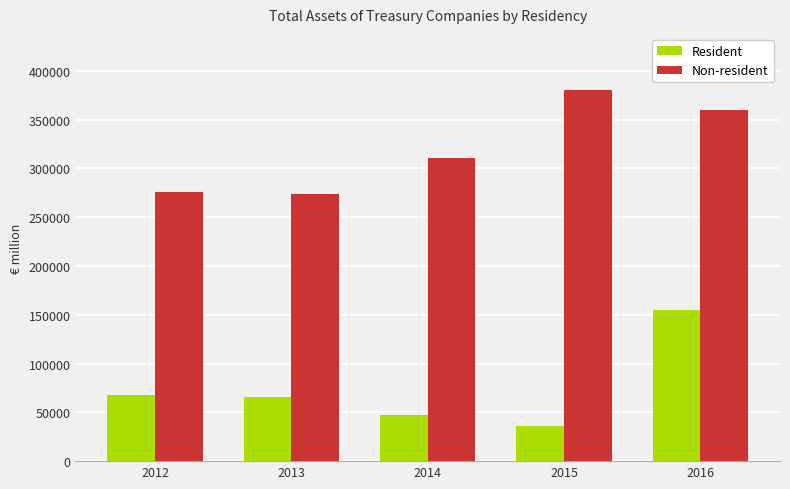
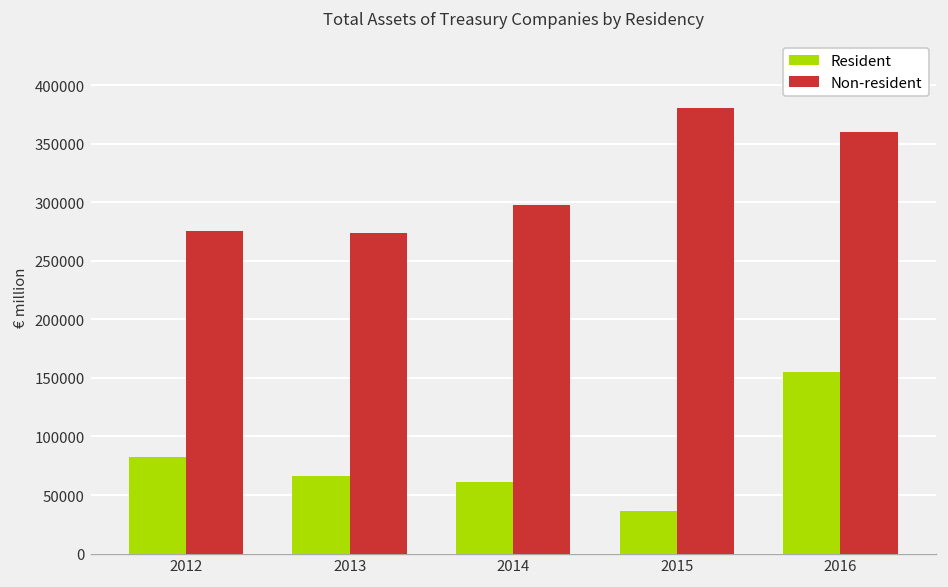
  {
    "Resident": {
-     "2012": 70000,
+     "2012": 80000,
      "2013": 70000,
-     "2014": 50000,
+     "2014": 60000,
      "2015": 40000,
      "2016": 150000
    },
    "Non-resident": {
      "2012": 280000,
      "2013": 270000,
-     "2014": 310000,
+     "2014": 300000,
      "2015": 380000,
      "2016": 360000
    }
  }
